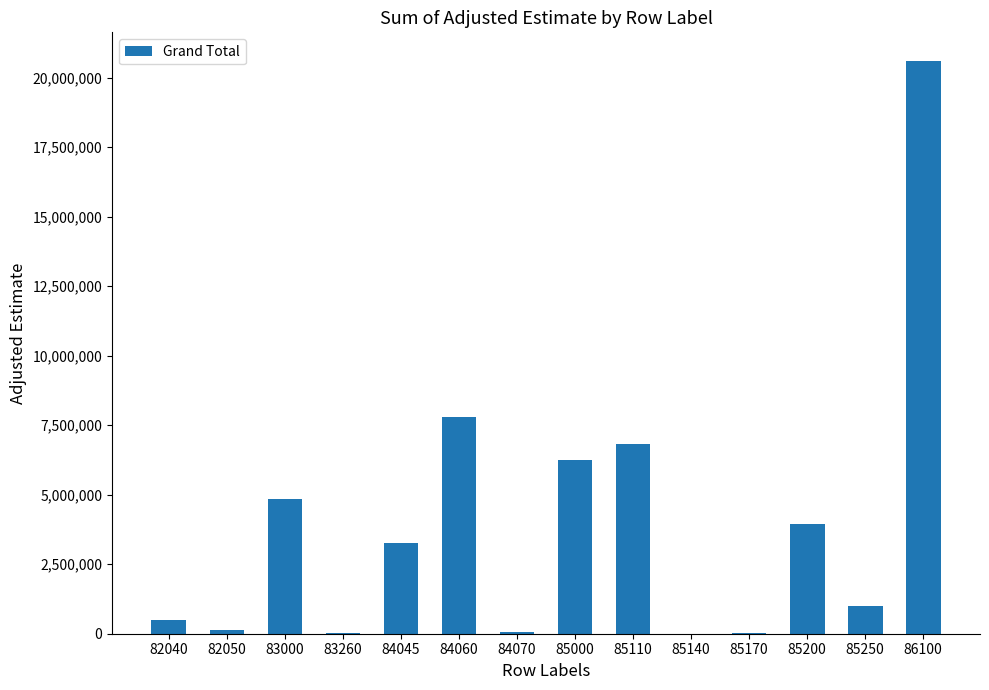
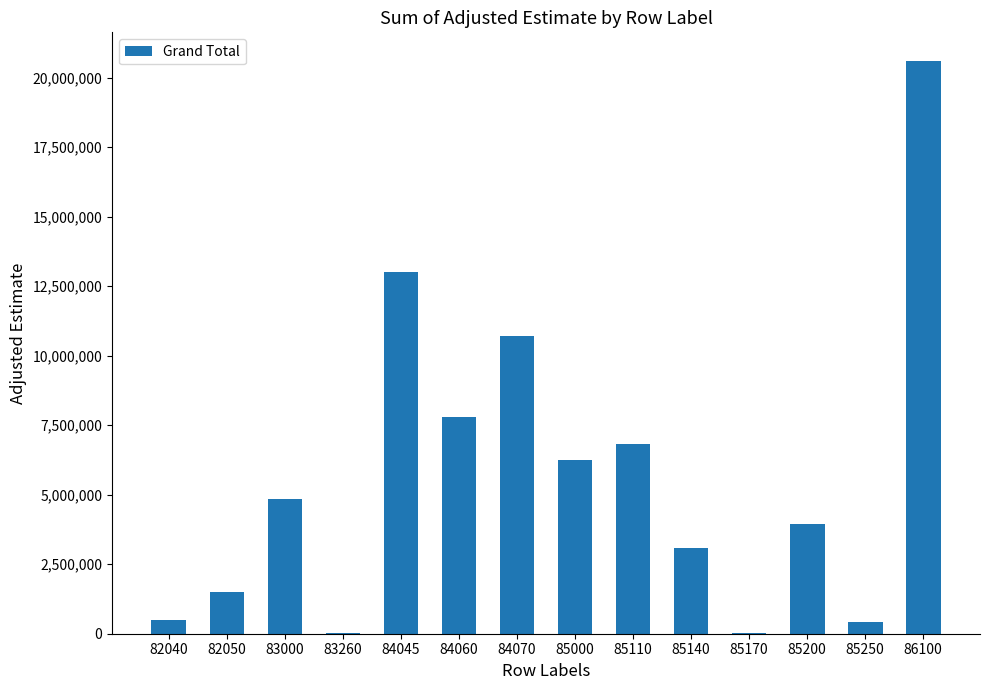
  {
    "82040": "500,000",
-   "82050": "200,000",
+   "82050": "1,500,000",
    "83000": "4,900,000",
-   "84045": "3,300,000",
+   "84045": "13,000,000",
    "84060": "7,800,000",
-   "84070": "100,000",
+   "84070": "10,700,000",
    "85000": "6,200,000",
    "85110": "6,800,000",
-   "85140": "0",
+   "85140": "3,100,000",
    "85200": "4,000,000",
-   "85250": "1,000,000",
+   "85250": "400,000",
    "86100": "20,600,000"
  }
